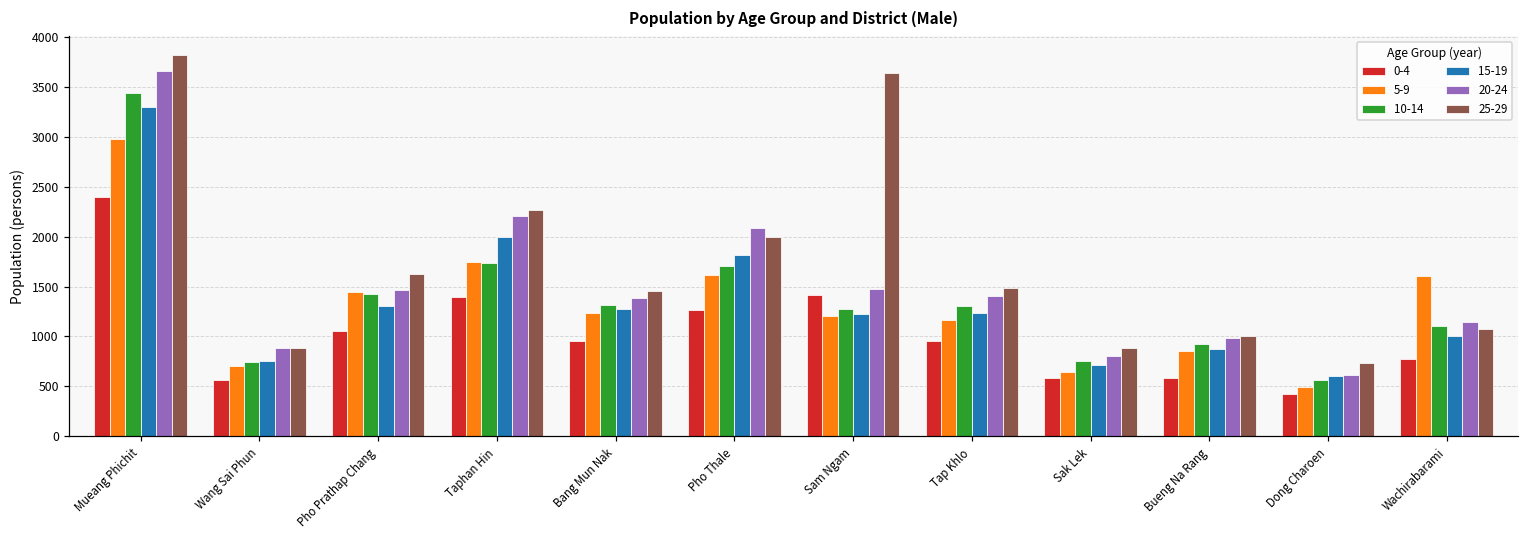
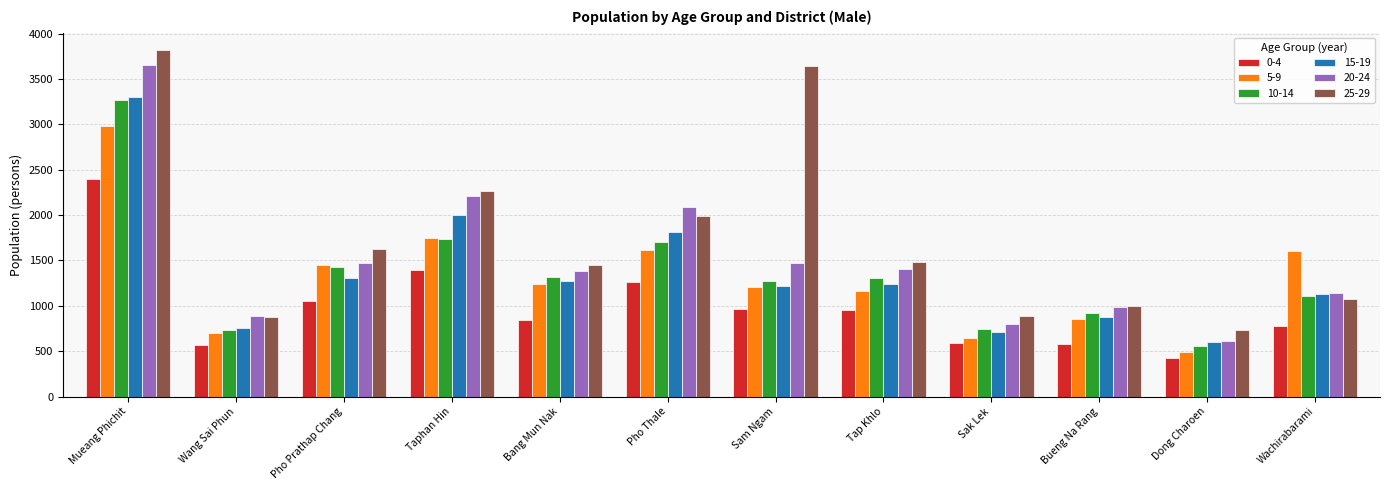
  {
    "0-4": {
      "Mueang Phichit": 2400,
      "Wang Sai Phun": 600,
      "Pho Prathap Chang": 1100,
      "Taphan Hin": 1400,
-     "Bang Mun Nak": 1000,
+     "Bang Mun Nak": 800,
      "Pho Thale": 1300,
-     "Sam Ngam": 1400,
+     "Sam Ngam": 1000,
      "Tap Khlo": 1000,
      "Sak Lek": 600,
      "Bueng Na Rang": 600,
      "Dong Charoen": 400,
      "Wachirabarami": 800
    },
    "5-9": {
      "Mueang Phichit": 3000,
      "Wang Sai Phun": 700,
      "Pho Prathap Chang": 1400,
      "Taphan Hin": 1700,
      "Bang Mun Nak": 1200,
      "Pho Thale": 1600,
      "Sam Ngam": 1200,
      "Tap Khlo": 1200,
      "Sak Lek": 600,
      "Bueng Na Rang": 900,
      "Dong Charoen": 500,
      "Wachirabarami": 1600
    },
    "10-14": {
-     "Mueang Phichit": 3400,
+     "Mueang Phichit": 3300,
      "Wang Sai Phun": 700,
      "Pho Prathap Chang": 1400,
      "Taphan Hin": 1700,
      "Bang Mun Nak": 1300,
      "Pho Thale": 1700,
      "Sam Ngam": 1300,
      "Tap Khlo": 1300,
      "Sak Lek": 800,
      "Bueng Na Rang": 900,
      "Dong Charoen": 600,
      "Wachirabarami": 1100
    },
    "15-19": {
      "Mueang Phichit": 3300,
      "Wang Sai Phun": 800,
      "Pho Prathap Chang": 1300,
      "Taphan Hin": 2000,
      "Bang Mun Nak": 1300,
      "Pho Thale": 1800,
      "Sam Ngam": 1200,
      "Tap Khlo": 1200,
      "Sak Lek": 700,
      "Bueng Na Rang": 900,
      "Dong Charoen": 600,
-     "Wachirabarami": 1000
+     "Wachirabarami": 1100
    },
    "20-24": {
      "Mueang Phichit": 3700,
      "Wang Sai Phun": 900,
      "Pho Prathap Chang": 1500,
      "Taphan Hin": 2200,
      "Bang Mun Nak": 1400,
      "Pho Thale": 2100,
      "Sam Ngam": 1500,
      "Tap Khlo": 1400,
      "Sak Lek": 800,
      "Bueng Na Rang": 1000,
      "Dong Charoen": 600,
      "Wachirabarami": 1100
    },
    "25-29": {
      "Mueang Phichit": 3800,
      "Wang Sai Phun": 900,
      "Pho Prathap Chang": 1600,
      "Taphan Hin": 2300,
      "Bang Mun Nak": 1500,
      "Pho Thale": 2000,
      "Sam Ngam": 3600,
      "Tap Khlo": 1500,
      "Sak Lek": 900,
      "Bueng Na Rang": 1000,
      "Dong Charoen": 700,
      "Wachirabarami": 1100
    }
  }
